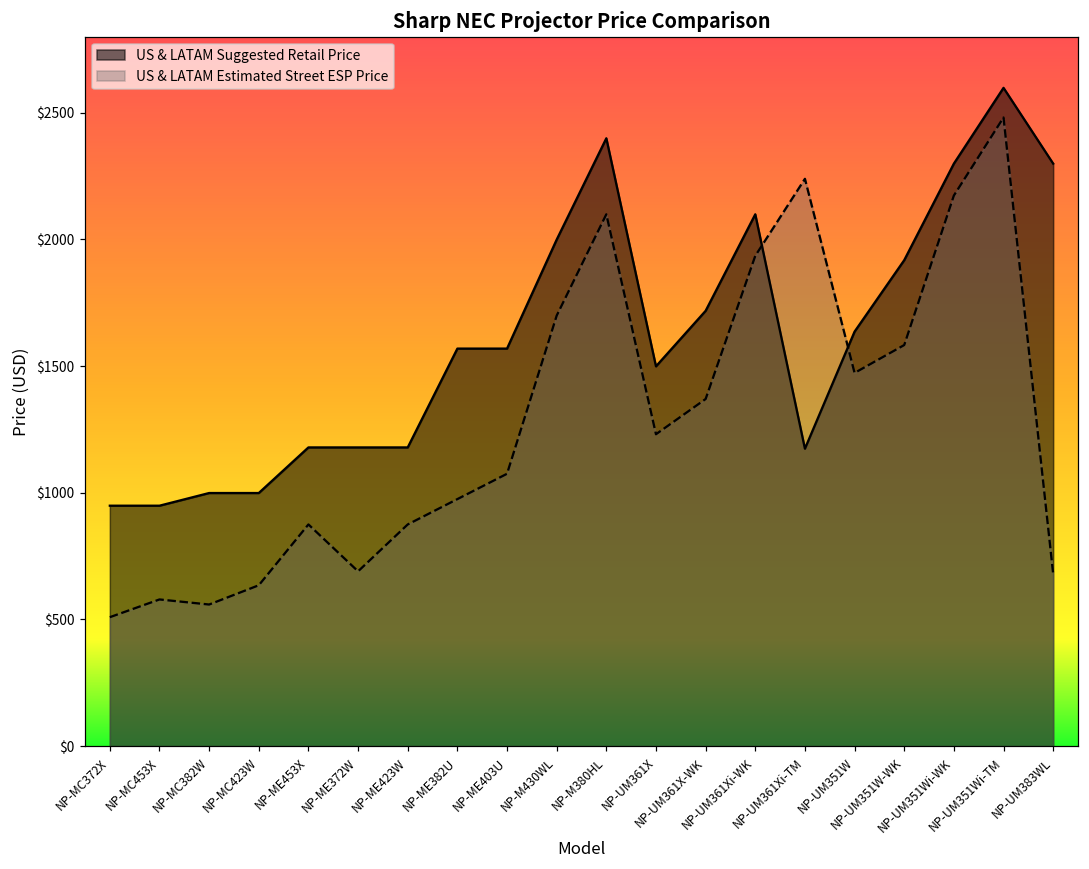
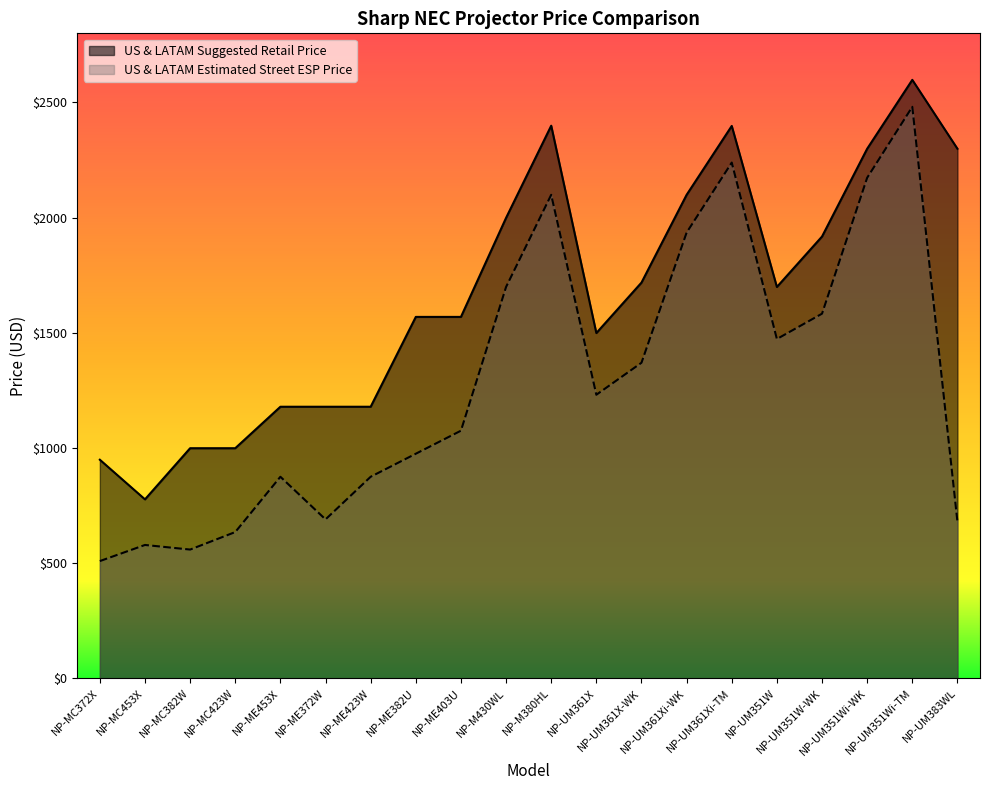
  {
    "US & LATAM Suggested Retail Price": {
      "NP-MC372X": "$950",
-     "NP-MC453X": "$950",
+     "NP-MC453X": "$780",
      "NP-MC382W": "$1000",
      "NP-MC423W": "$1000",
      "NP-ME453X": "$1180",
      "NP-ME372W": "$1180",
      "NP-ME423W": "$1180",
      "NP-ME382U": "$1570",
      "NP-ME403U": "$1570",
      "NP-M430WL": "$2000",
      "NP-M380HL": "$2400",
      "NP-UM361X": "$1500",
      "NP-UM361X-WK": "$1720",
      "NP-UM361Xi-WK": "$2100",
-     "NP-UM361Xi-TM": "$1170",
-     "NP-UM351W": "$1640",
+     "NP-UM361Xi-TM": "$2400",
+     "NP-UM351W": "$1700",
      "NP-UM351W-WK": "$1920",
      "NP-UM351Wi-WK": "$2300",
      "NP-UM351Wi-TM": "$2600",
      "NP-UM383WL": "$2300"
    },
    "US & LATAM Estimated Street ESP Price": {
      "NP-MC372X": "$510",
      "NP-MC453X": "$580",
      "NP-MC382W": "$560",
      "NP-MC423W": "$640",
      "NP-ME453X": "$880",
      "NP-ME372W": "$690",
      "NP-ME423W": "$880",
      "NP-ME382U": "$980",
      "NP-ME403U": "$1080",
      "NP-M430WL": "$1700",
      "NP-M380HL": "$2100",
      "NP-UM361X": "$1230",
      "NP-UM361X-WK": "$1370",
      "NP-UM361Xi-WK": "$1940",
      "NP-UM361Xi-TM": "$2240",
      "NP-UM351W": "$1470",
      "NP-UM351W-WK": "$1580",
      "NP-UM351Wi-WK": "$2170",
      "NP-UM351Wi-TM": "$2480",
      "NP-UM383WL": "$680"
    }
  }
